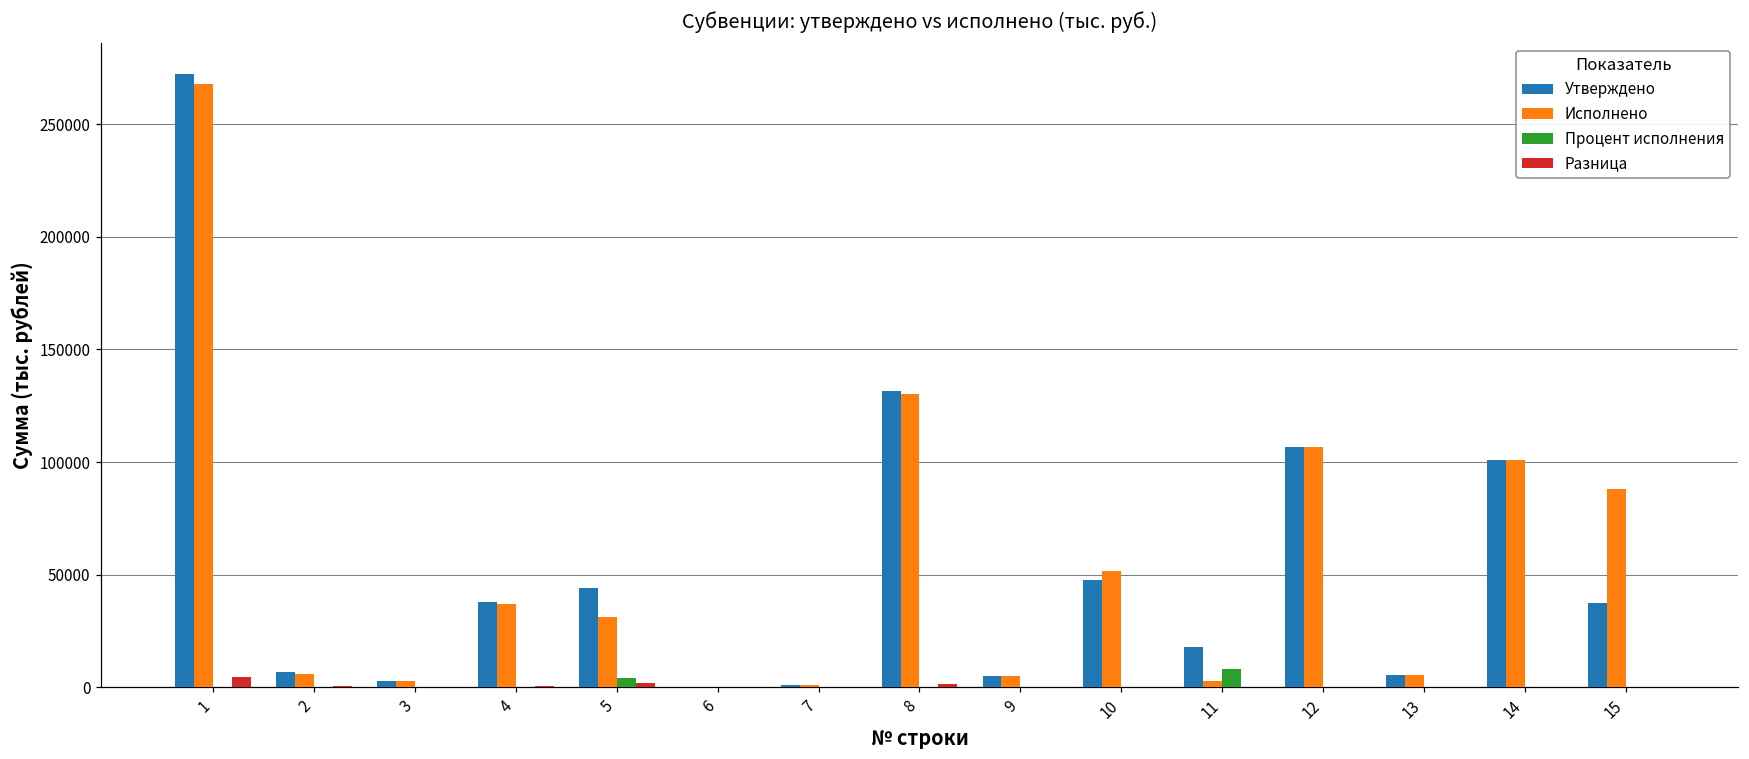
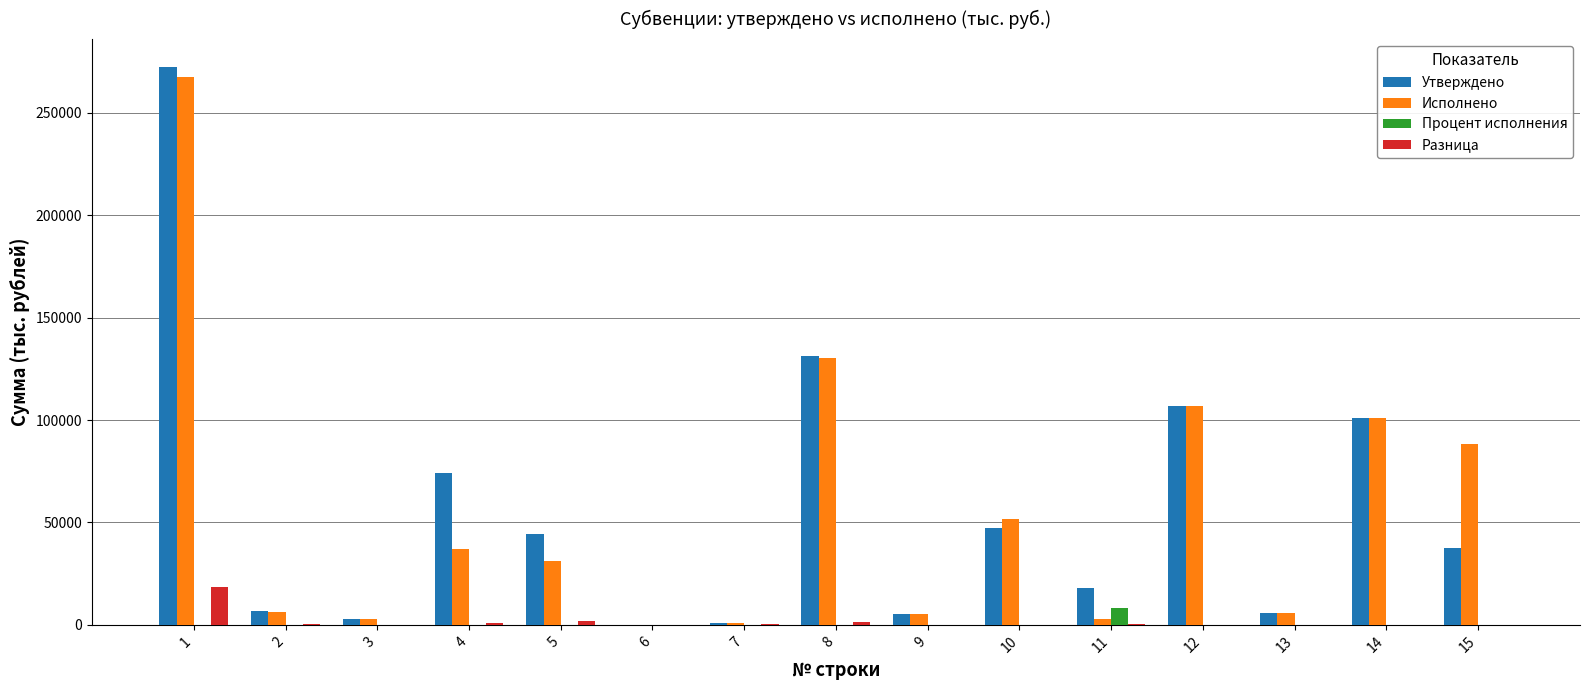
  {
    "Утверждено": {
      "1": 272000,
      "2": 7000,
      "3": 3000,
-     "4": 38000,
+     "4": 74000,
      "5": 44000,
      "8": 131000,
      "9": 5000,
      "10": 48000,
      "11": 18000,
      "12": 107000,
      "13": 6000,
      "14": 101000,
      "15": 37000
    },
    "Исполнено": {
      "1": 268000,
      "2": 6000,
      "3": 3000,
      "4": 37000,
      "5": 31000,
      "8": 130000,
      "9": 5000,
      "10": 52000,
      "11": 3000,
      "12": 107000,
      "13": 6000,
      "14": 101000,
      "15": 88000
    },
    "Процент исполнения": {
-     "5": 4000,
+     "5": 0,
      "11": 8000
    },
    "Разница": {
-     "1": 5000,
+     "1": 18000,
      "5": 2000,
      "8": 1000,
      "9": 0,
      "13": 0
    }
  }
